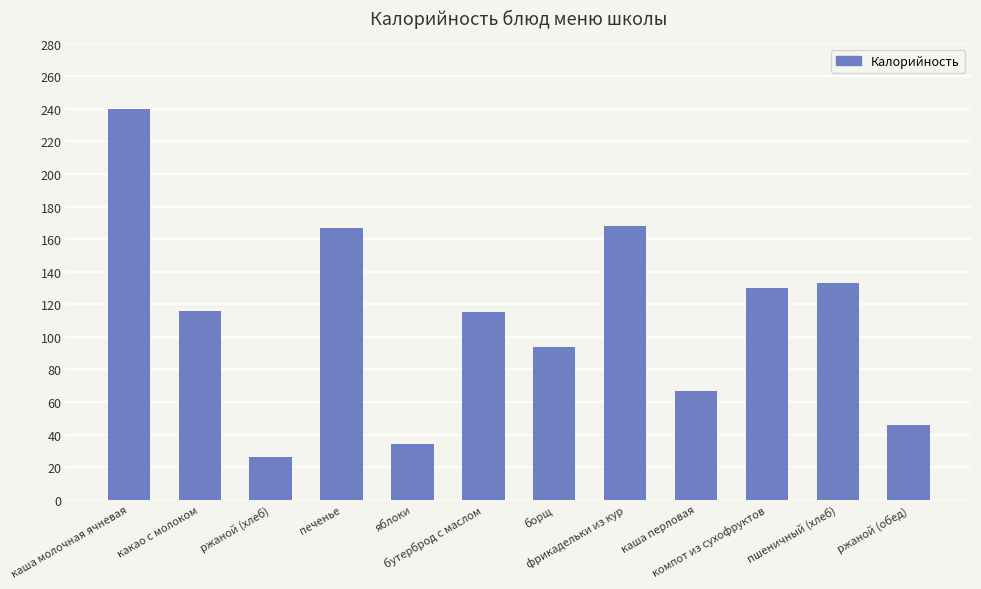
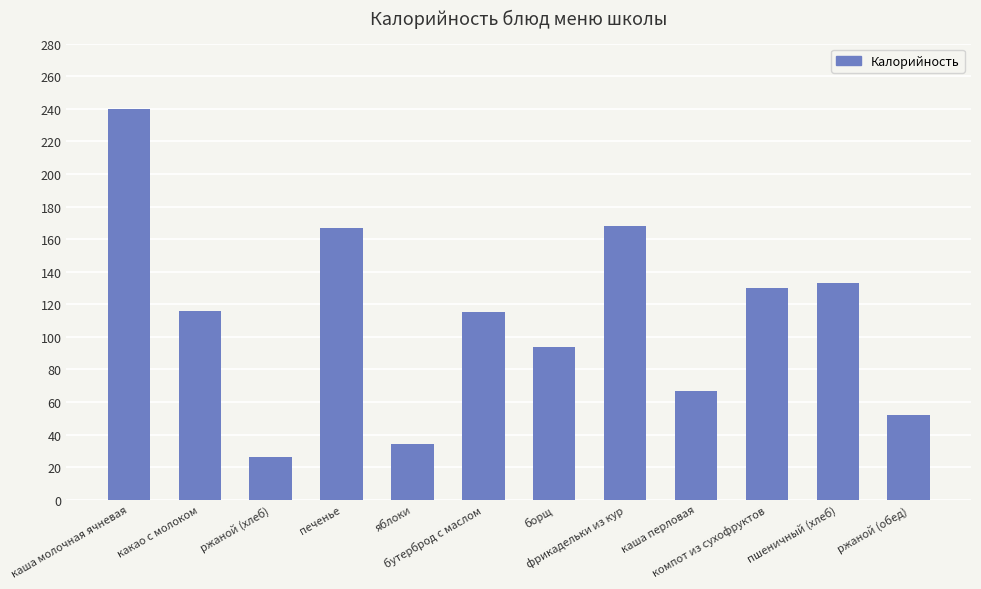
  {
    "каша молочная ячневая": 240,
    "какао с молоком": 116,
    "ржаной (хлеб)": 26,
    "печенье": 167,
    "яблоки": 34,
    "бутерброд с маслом": 115,
    "борщ": 94,
    "фрикадельки из кур": 168,
    "каша перловая": 67,
    "компот из сухофруктов": 130,
    "пшеничный (хлеб)": 133,
-   "ржаной (обед)": 46
+   "ржаной (обед)": 52
  }
